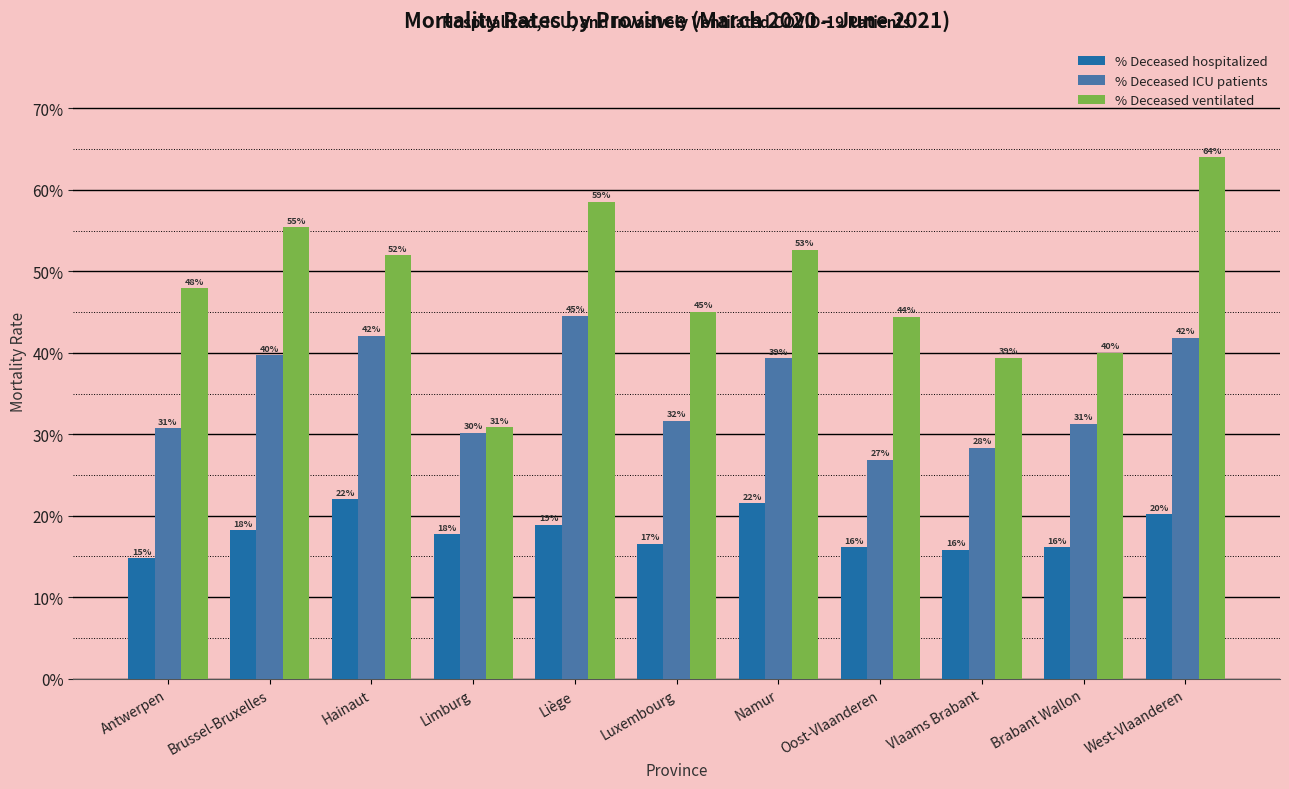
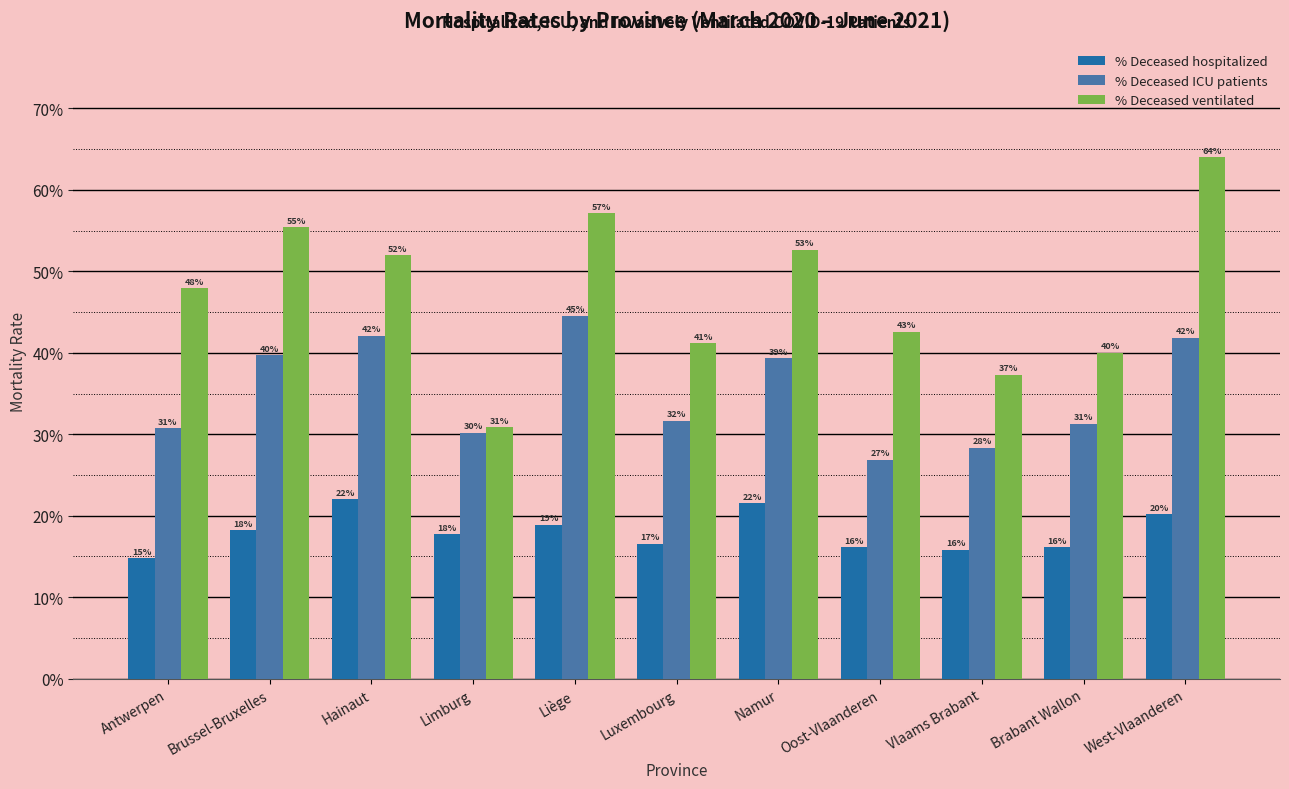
  {
    "% Deceased ventilated": {
      "Antwerpen": "48%",
      "Brussel-Bruxelles": "55%",
      "Hainaut": "52%",
      "Limburg": "31%",
-     "Liège": "59%",
-     "Luxembourg": "45%",
+     "Liège": "57%",
+     "Luxembourg": "41%",
      "Namur": "53%",
-     "Oost-Vlaanderen": "44%",
-     "Vlaams Brabant": "39%",
+     "Oost-Vlaanderen": "43%",
+     "Vlaams Brabant": "37%",
      "Brabant Wallon": "40%",
      "West-Vlaanderen": "64%"
    }
  }
